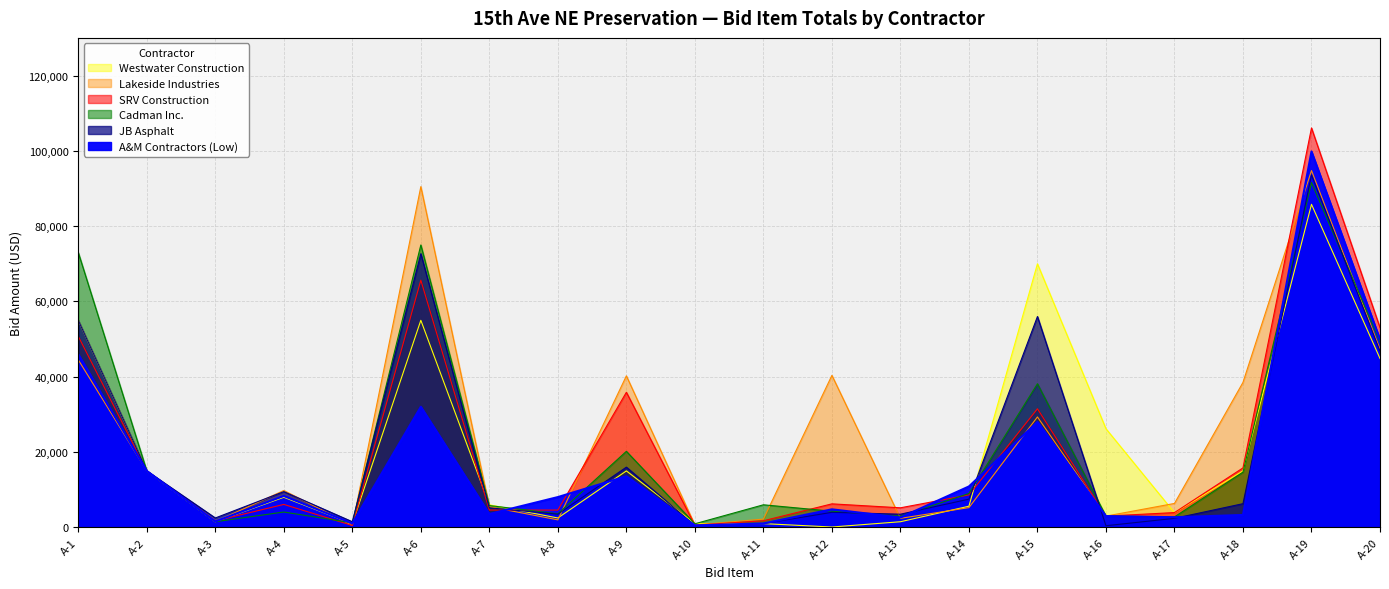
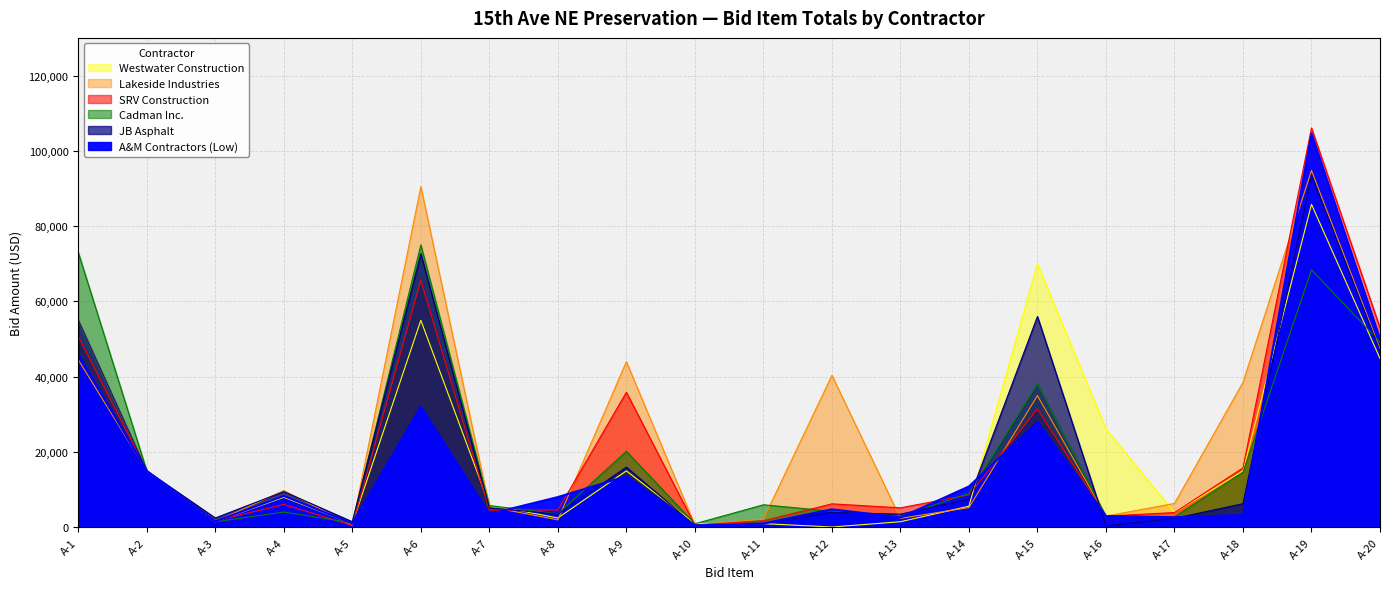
  {
    "Westwater Construction": {
      "A-6": "55,000",
      "A-9": "15,000",
      "A-12": "0",
      "A-13": "2,000",
      "A-15": "70,000",
      "A-16": "26,000",
      "A-19": "86,000",
      "A-20": "45,000"
    },
    "Lakeside Industries": {
      "A-1": "45,000",
      "A-6": "91,000",
-     "A-9": "40,000",
+     "A-9": "44,000",
      "A-12": "40,000",
-     "A-15": "29,000",
+     "A-15": "35,000",
      "A-17": "6,000",
      "A-18": "39,000",
      "A-19": "95,000"
    },
    "SRV Construction": {
      "A-1": "51,000",
      "A-4": "6,000",
      "A-6": "66,000",
      "A-8": "5,000",
      "A-9": "36,000",
      "A-12": "6,000",
      "A-13": "5,000",
      "A-15": "32,000",
      "A-18": "16,000",
      "A-19": "106,000",
      "A-20": "53,000"
    },
    "Cadman Inc.": {
      "A-1": "73,000",
      "A-4": "4,000",
      "A-6": "75,000",
      "A-9": "20,000",
      "A-11": "6,000",
      "A-15": "38,000",
-     "A-19": "92,000"
+     "A-19": "68,000"
    },
    "JB Asphalt": {
      "A-3": "3,000",
      "A-6": "73,000",
      "A-9": "16,000",
      "A-14": "8,000",
      "A-15": "56,000",
      "A-16": "0",
      "A-18": "6,000",
      "A-19": "94,000"
    },
    "A&M Contractors (Low)": {
      "A-1": "46,000",
      "A-6": "32,000",
      "A-7": "4,000",
      "A-8": "8,000",
      "A-9": "14,000",
      "A-14": "11,000",
      "A-15": "28,000",
      "A-18": "3,000",
-     "A-19": "100,000"
+     "A-19": "105,000"
    }
  }
